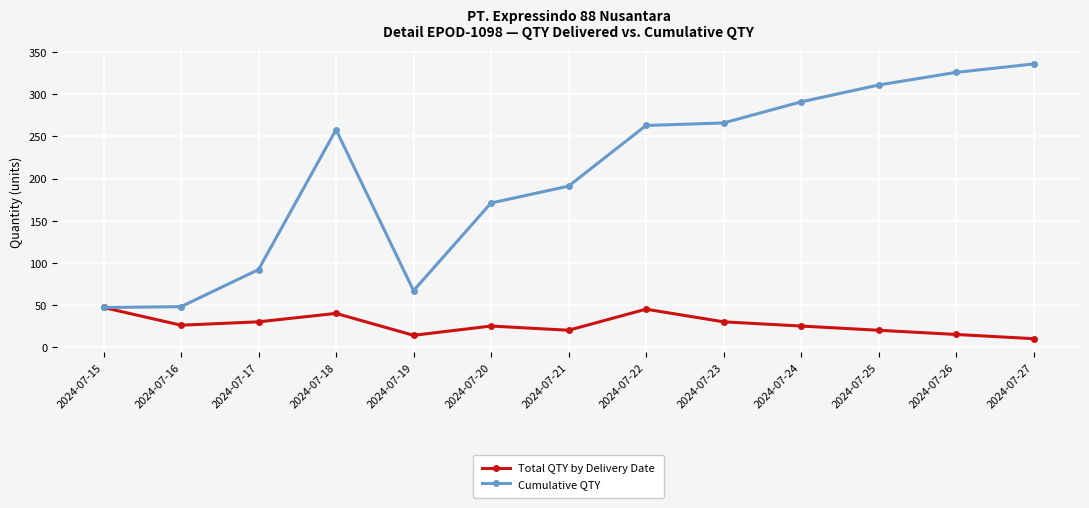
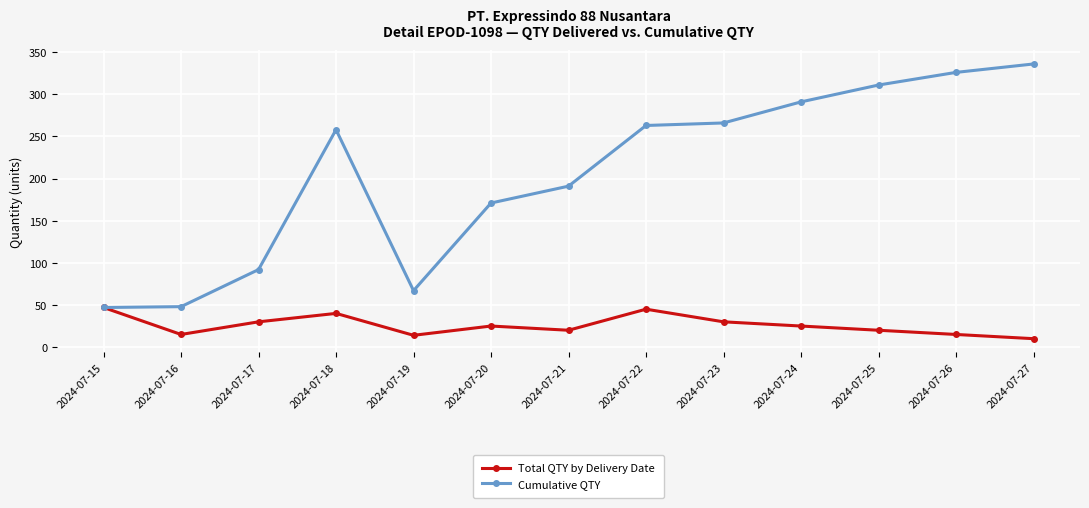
  {
    "Total QTY by Delivery Date": {
-     "2024-07-16": 30,
+     "2024-07-16": 20,
      "2024-07-17": 30,
      "2024-07-18": 40,
      "2024-07-19": 10,
      "2024-07-20": 30,
      "2024-07-21": 20,
      "2024-07-22": 50,
      "2024-07-23": 30,
      "2024-07-24": 30,
      "2024-07-25": 20,
      "2024-07-26": 20,
      "2024-07-27": 10
    },
    "Cumulative QTY": {
      "2024-07-16": 50,
      "2024-07-17": 90,
      "2024-07-18": 260,
      "2024-07-19": 70,
      "2024-07-20": 170,
      "2024-07-21": 190,
      "2024-07-22": 260,
      "2024-07-23": 270,
      "2024-07-24": 290,
      "2024-07-25": 310,
      "2024-07-26": 330,
      "2024-07-27": 340
    }
  }
